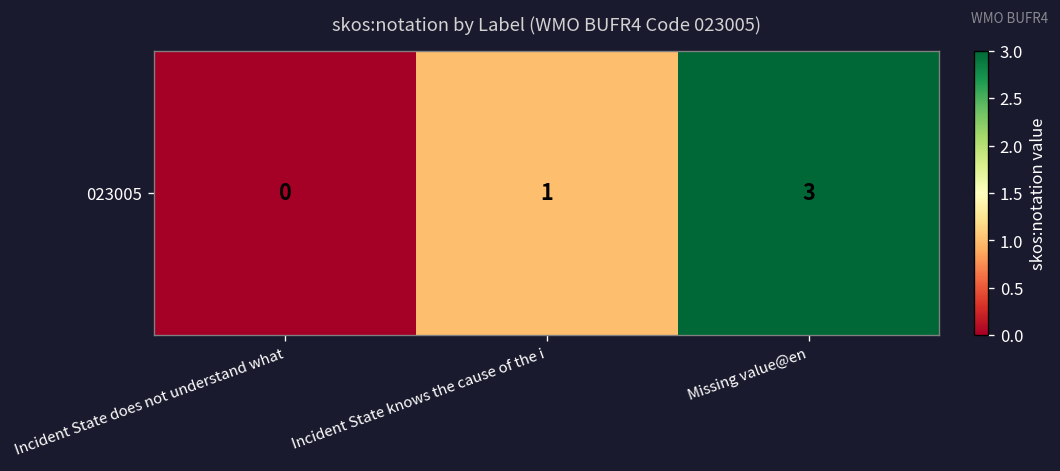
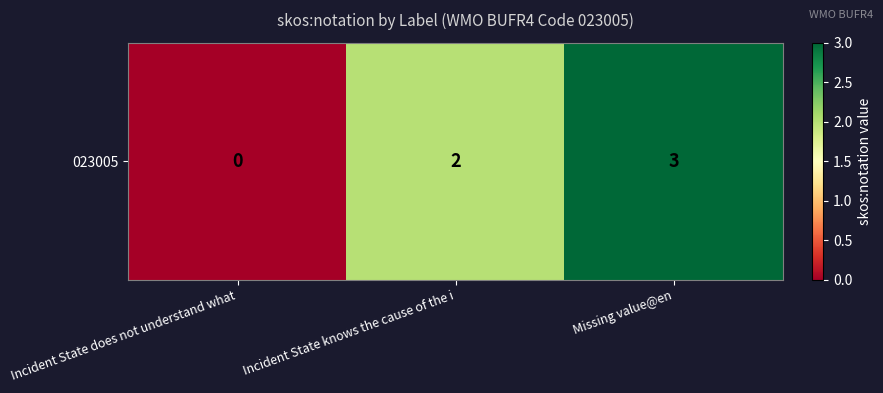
  {
    "023005": {
      "Incident State does not understand what": 0,
-     "Incident State knows the cause of the i": 1,
+     "Incident State knows the cause of the i": 2,
      "Missing value@en": 3
    }
  }
